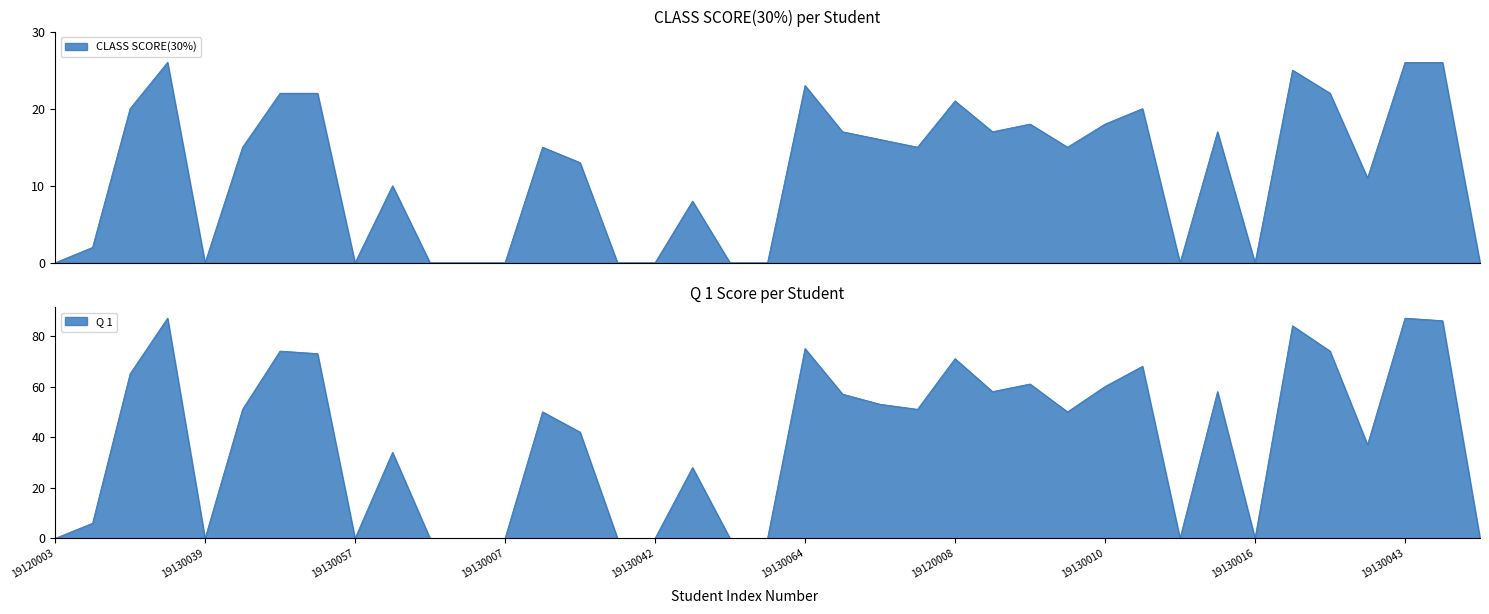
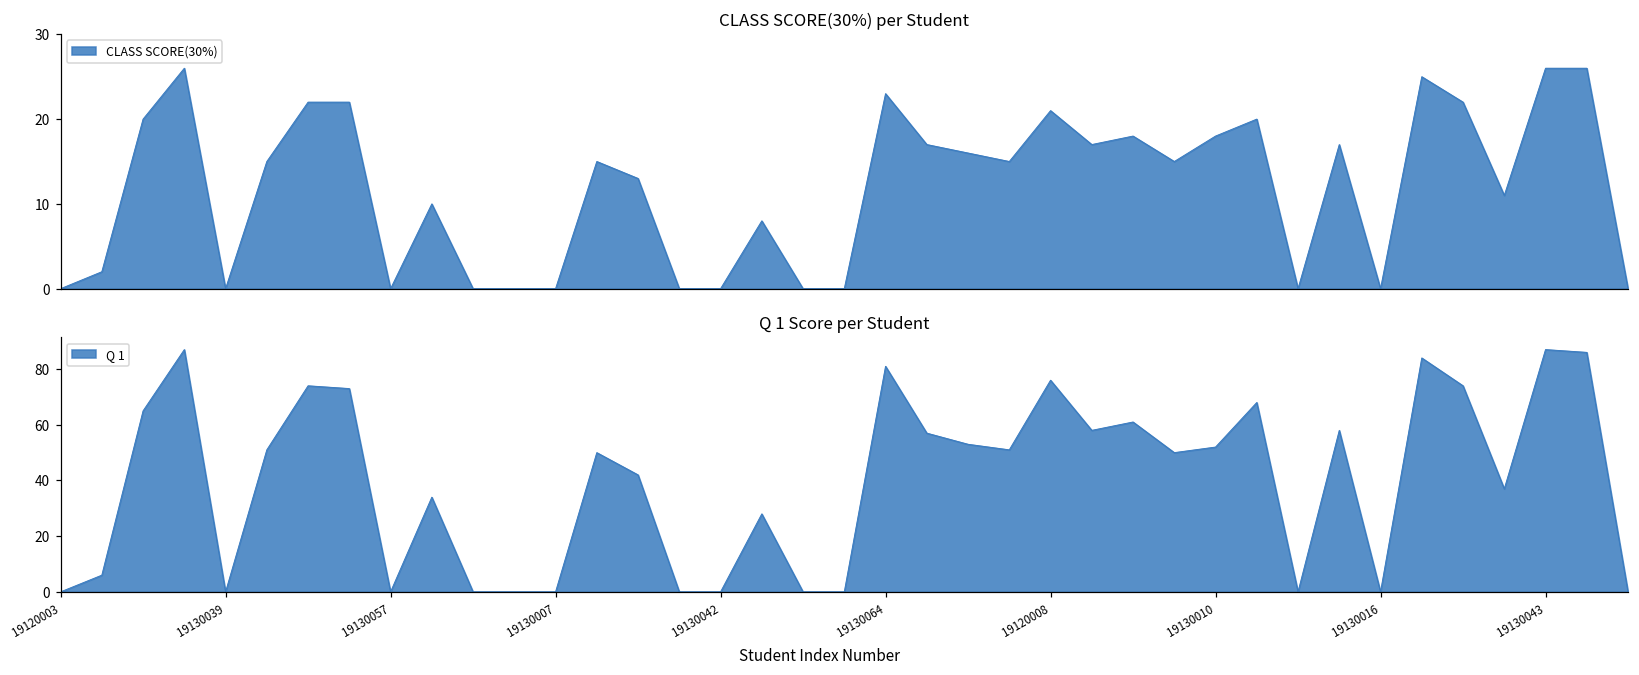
  {
    "Q 1 Score per Student": {
      "19120003": 0,
      "19130039": 0,
      "19130057": 0,
      "19130007": 0,
      "19130042": 0,
-     "19130064": 75,
-     "19120008": 71,
-     "19130010": 60,
+     "19130064": 81,
+     "19120008": 76,
+     "19130010": 52,
      "19130016": 0,
      "19130043": 87
    }
  }
